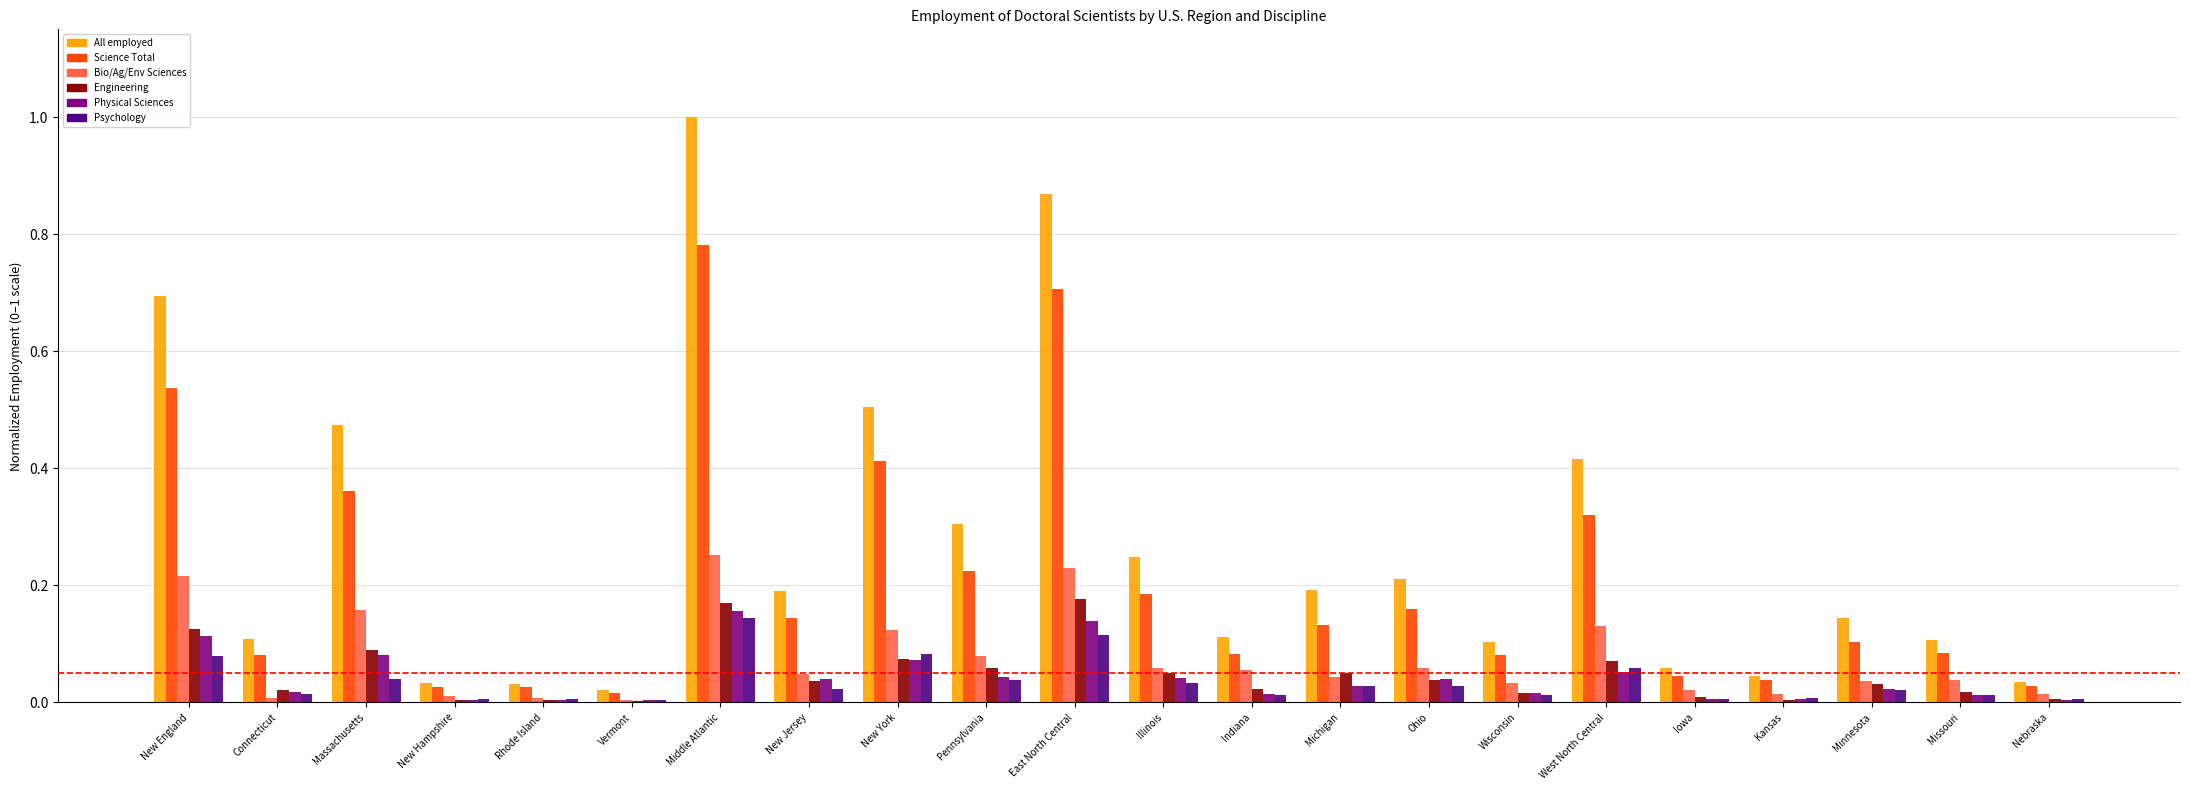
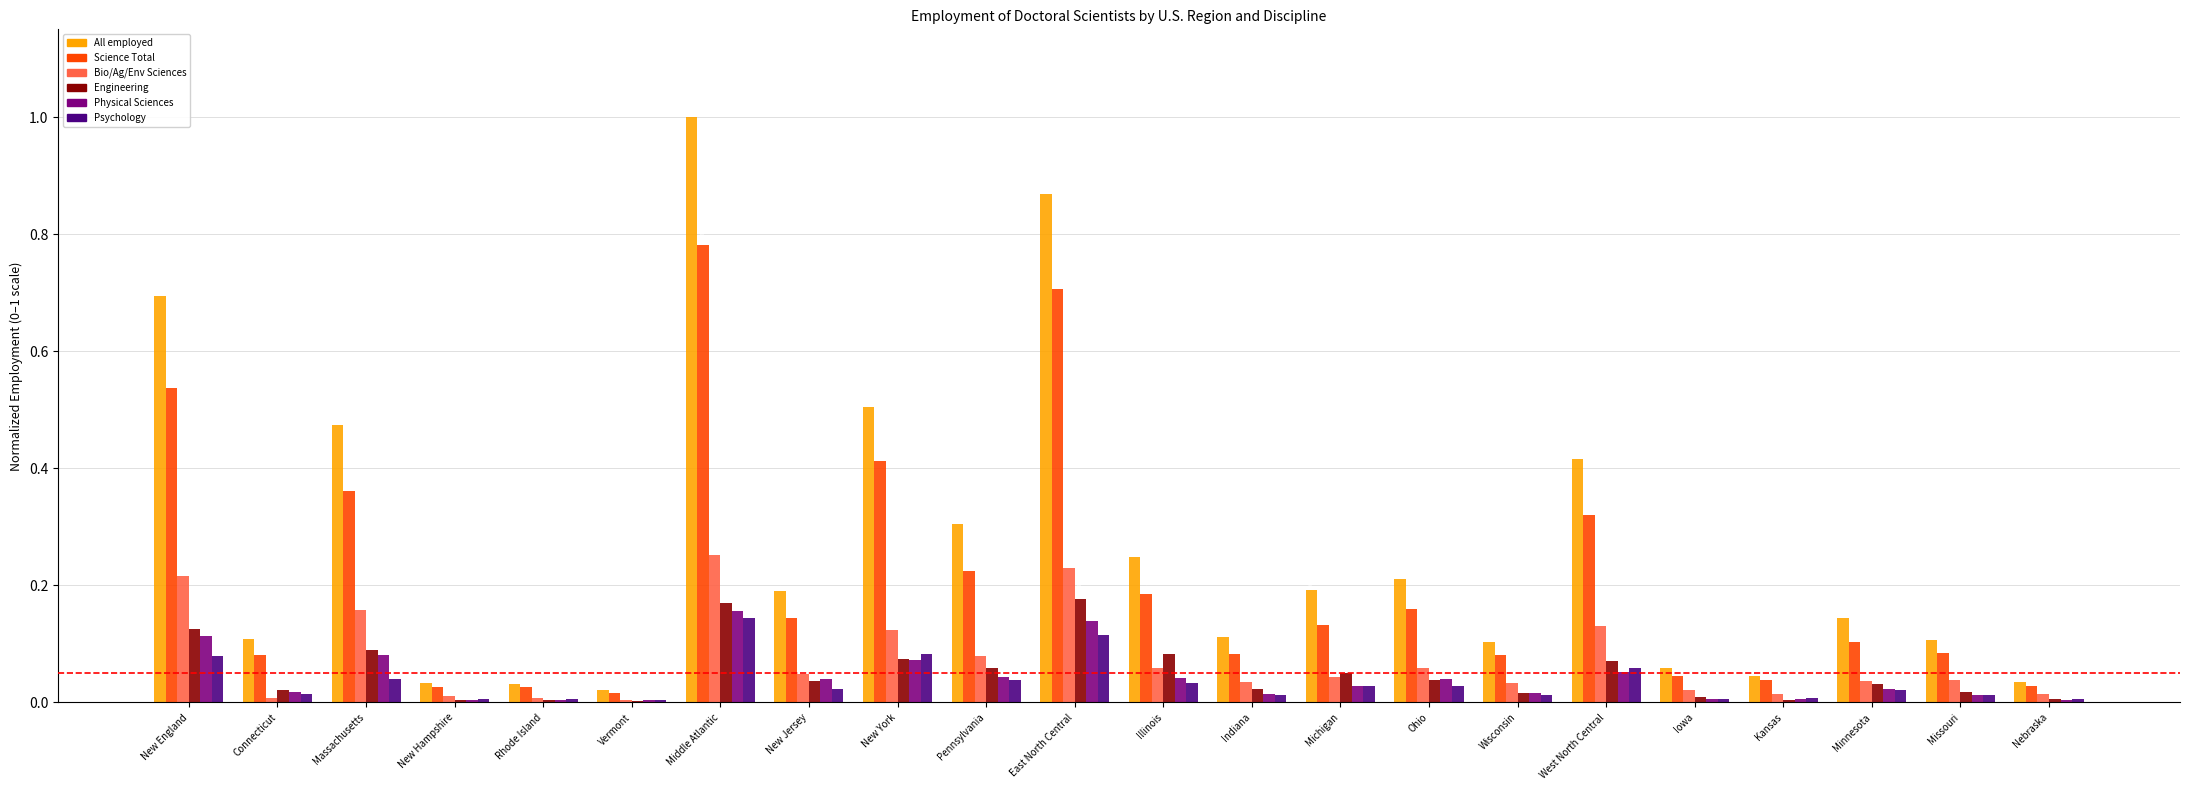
  {
    "All employed": {
      "New England": 0.69,
      "Connecticut": 0.11,
      "Massachusetts": 0.47,
      "New Hampshire": 0.03,
      "Rhode Island": 0.03,
      "Vermont": 0.02,
      "Middle Atlantic": 1.00,
      "New Jersey": 0.19,
      "New York": 0.50,
      "Pennsylvania": 0.31,
      "East North Central": 0.87,
      "Illinois": 0.25,
      "Indiana": 0.11,
      "Michigan": 0.19,
      "Ohio": 0.21,
      "Wisconsin": 0.10,
      "West North Central": 0.42,
      "Iowa": 0.06,
      "Kansas": 0.05,
      "Minnesota": 0.14,
      "Missouri": 0.11,
      "Nebraska": 0.03
    },
    "Science Total": {
      "New England": 0.54,
      "Connecticut": 0.08,
      "Massachusetts": 0.36,
      "New Hampshire": 0.03,
      "Rhode Island": 0.03,
      "Vermont": 0.02,
      "Middle Atlantic": 0.78,
      "New Jersey": 0.14,
      "New York": 0.41,
      "Pennsylvania": 0.23,
      "East North Central": 0.71,
      "Illinois": 0.19,
      "Indiana": 0.08,
      "Michigan": 0.13,
      "Ohio": 0.16,
      "Wisconsin": 0.08,
      "West North Central": 0.32,
      "Iowa": 0.05,
      "Kansas": 0.04,
      "Minnesota": 0.10,
      "Missouri": 0.08,
      "Nebraska": 0.03
    },
    "Bio/Ag/Env Sciences": {
      "New England": 0.22,
      "Connecticut": 0.01,
      "Massachusetts": 0.16,
      "New Hampshire": 0.01,
      "Rhode Island": 0.01,
      "Middle Atlantic": 0.25,
      "New Jersey": 0.05,
      "New York": 0.12,
      "Pennsylvania": 0.08,
      "East North Central": 0.23,
      "Illinois": 0.06,
-     "Indiana": 0.06,
+     "Indiana": 0.04,
      "Michigan": 0.04,
      "Ohio": 0.06,
      "Wisconsin": 0.03,
      "West North Central": 0.13,
      "Iowa": 0.02,
      "Kansas": 0.01,
      "Minnesota": 0.04,
      "Missouri": 0.04,
      "Nebraska": 0.01
    },
    "Engineering": {
      "New England": 0.13,
      "Connecticut": 0.02,
      "Massachusetts": 0.09,
      "New Hampshire": 0.00,
      "Middle Atlantic": 0.17,
      "New Jersey": 0.04,
      "New York": 0.07,
      "Pennsylvania": 0.06,
      "East North Central": 0.18,
-     "Illinois": 0.05,
+     "Illinois": 0.08,
      "Indiana": 0.02,
      "Michigan": 0.05,
      "Ohio": 0.04,
      "Wisconsin": 0.02,
      "West North Central": 0.07,
      "Iowa": 0.01,
      "Kansas": 0.00,
      "Minnesota": 0.03,
      "Missouri": 0.02,
      "Nebraska": 0.01
    }
  }
